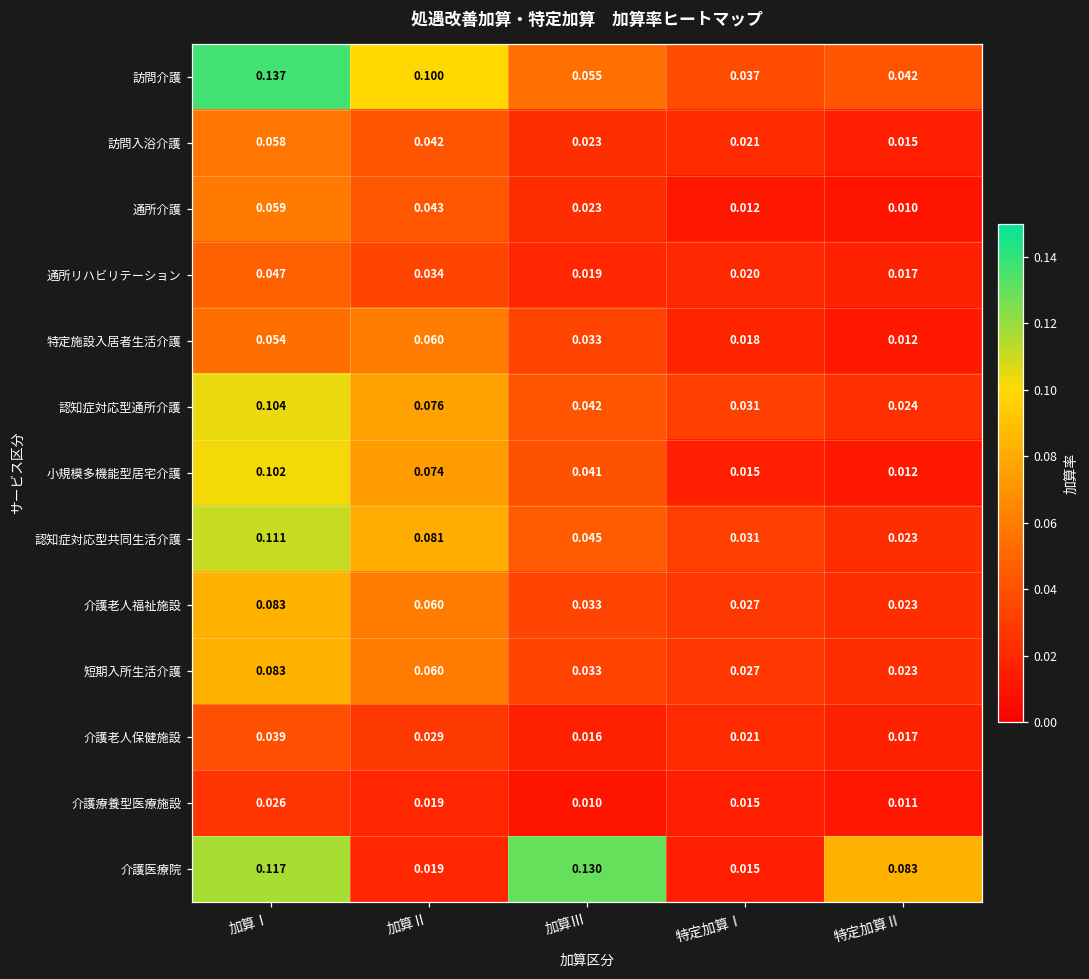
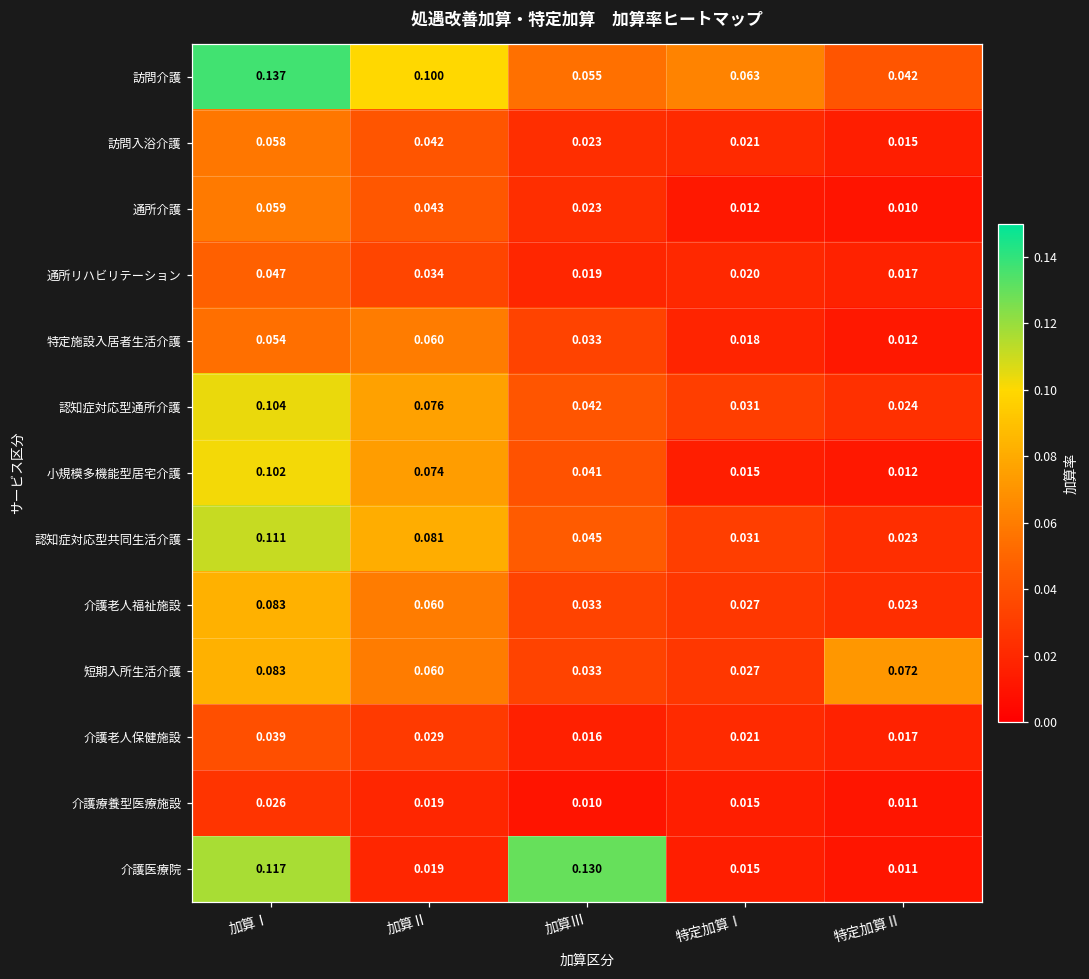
  {
    "訪問介護": {
      "加算Ⅰ": 0.137,
      "加算Ⅱ": 0.100,
      "加算Ⅲ": 0.055,
-     "特定加算Ⅰ": 0.037,
+     "特定加算Ⅰ": 0.063,
      "特定加算Ⅱ": 0.042
    },
    "訪問入浴介護": {
      "加算Ⅰ": 0.058,
      "加算Ⅱ": 0.042,
      "加算Ⅲ": 0.023,
      "特定加算Ⅰ": 0.021,
      "特定加算Ⅱ": 0.015
    },
    "通所介護": {
      "加算Ⅰ": 0.059,
      "加算Ⅱ": 0.043,
      "加算Ⅲ": 0.023,
      "特定加算Ⅰ": 0.012,
      "特定加算Ⅱ": 0.010
    },
    "通所リハビリテーション": {
      "加算Ⅰ": 0.047,
      "加算Ⅱ": 0.034,
      "加算Ⅲ": 0.019,
      "特定加算Ⅰ": 0.020,
      "特定加算Ⅱ": 0.017
    },
    "特定施設入居者生活介護": {
      "加算Ⅰ": 0.054,
      "加算Ⅱ": 0.060,
      "加算Ⅲ": 0.033,
      "特定加算Ⅰ": 0.018,
      "特定加算Ⅱ": 0.012
    },
    "認知症対応型通所介護": {
      "加算Ⅰ": 0.104,
      "加算Ⅱ": 0.076,
      "加算Ⅲ": 0.042,
      "特定加算Ⅰ": 0.031,
      "特定加算Ⅱ": 0.024
    },
    "小規模多機能型居宅介護": {
      "加算Ⅰ": 0.102,
      "加算Ⅱ": 0.074,
      "加算Ⅲ": 0.041,
      "特定加算Ⅰ": 0.015,
      "特定加算Ⅱ": 0.012
    },
    "認知症対応型共同生活介護": {
      "加算Ⅰ": 0.111,
      "加算Ⅱ": 0.081,
      "加算Ⅲ": 0.045,
      "特定加算Ⅰ": 0.031,
      "特定加算Ⅱ": 0.023
    },
    "介護老人福祉施設": {
      "加算Ⅰ": 0.083,
      "加算Ⅱ": 0.060,
      "加算Ⅲ": 0.033,
      "特定加算Ⅰ": 0.027,
      "特定加算Ⅱ": 0.023
    },
    "短期入所生活介護": {
      "加算Ⅰ": 0.083,
      "加算Ⅱ": 0.060,
      "加算Ⅲ": 0.033,
      "特定加算Ⅰ": 0.027,
-     "特定加算Ⅱ": 0.023
+     "特定加算Ⅱ": 0.072
    },
    "介護老人保健施設": {
      "加算Ⅰ": 0.039,
      "加算Ⅱ": 0.029,
      "加算Ⅲ": 0.016,
      "特定加算Ⅰ": 0.021,
      "特定加算Ⅱ": 0.017
    },
    "介護療養型医療施設": {
      "加算Ⅰ": 0.026,
      "加算Ⅱ": 0.019,
      "加算Ⅲ": 0.010,
      "特定加算Ⅰ": 0.015,
      "特定加算Ⅱ": 0.011
    },
    "介護医療院": {
      "加算Ⅰ": 0.117,
      "加算Ⅱ": 0.019,
      "加算Ⅲ": 0.130,
      "特定加算Ⅰ": 0.015,
-     "特定加算Ⅱ": 0.083
+     "特定加算Ⅱ": 0.011
    }
  }
